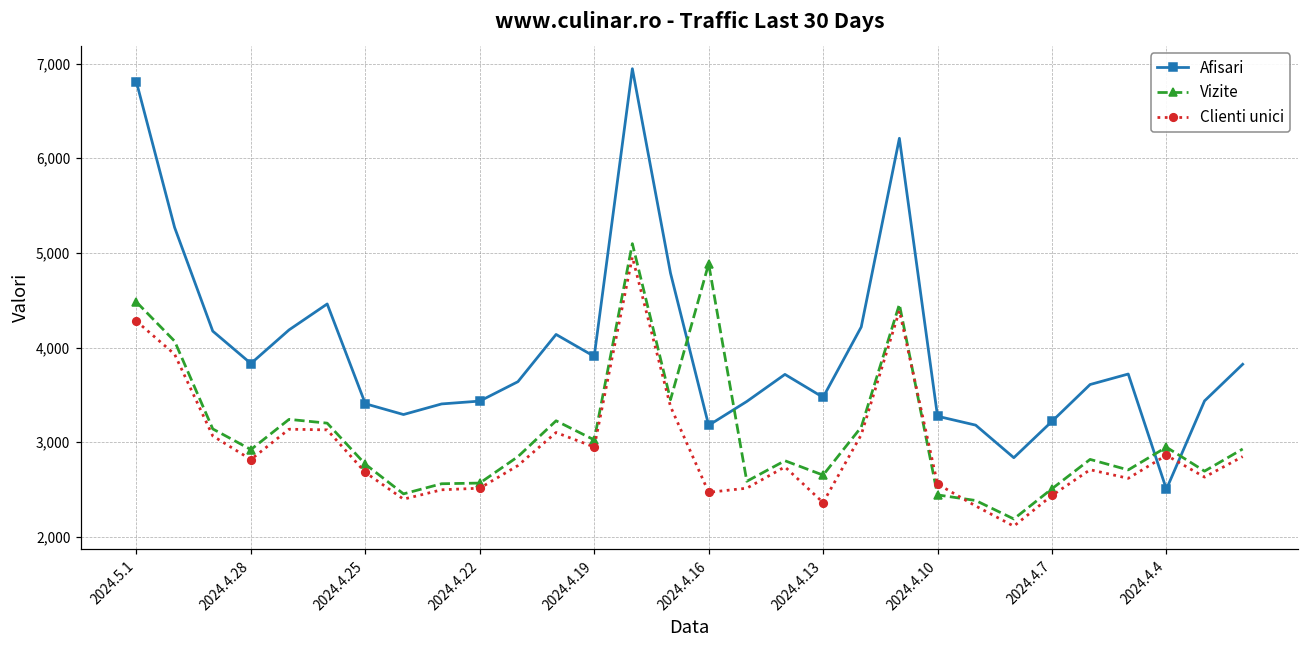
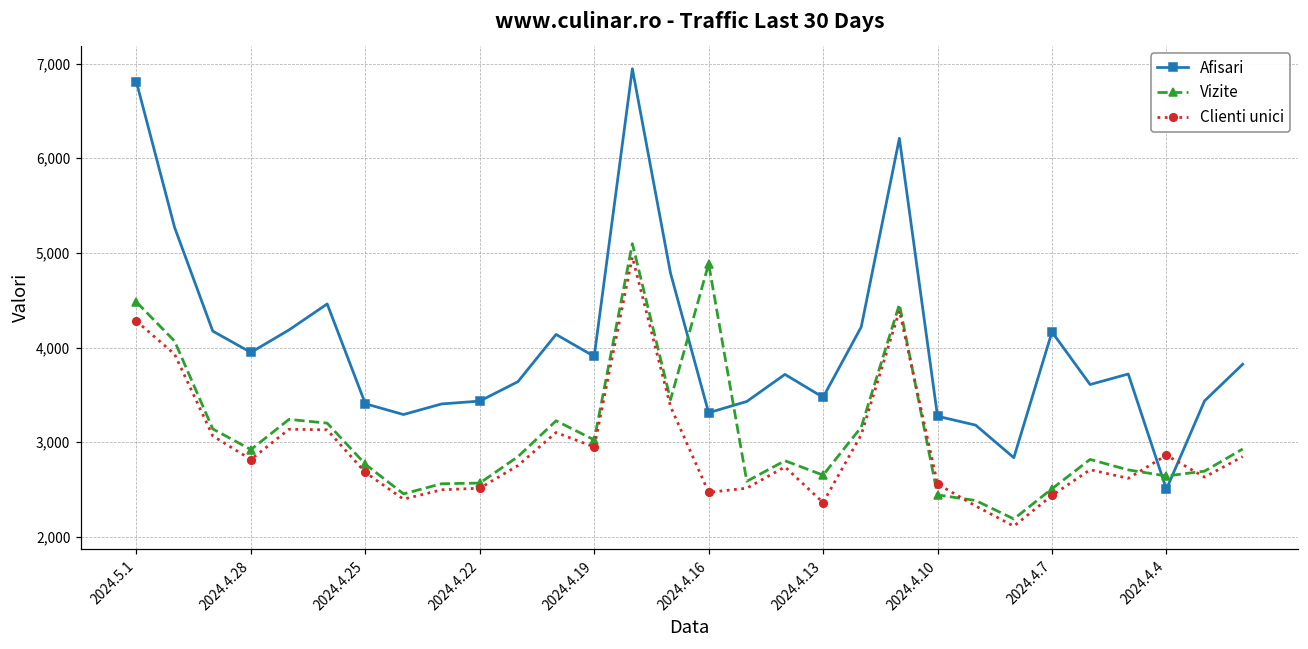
  {
    "Afisari": {
      "2024.5.1": "6,800",
-     "2024.4.28": "3,800",
+     "2024.4.28": "3,900",
      "2024.4.25": "3,400",
      "2024.4.22": "3,400",
      "2024.4.19": "3,900",
-     "2024.4.16": "3,200",
+     "2024.4.16": "3,300",
      "2024.4.13": "3,500",
      "2024.4.10": "3,300",
-     "2024.4.7": "3,200",
+     "2024.4.7": "4,200",
      "2024.4.4": "2,500"
    },
    "Vizite": {
      "2024.5.1": "4,500",
      "2024.4.28": "2,900",
      "2024.4.25": "2,800",
      "2024.4.22": "2,600",
      "2024.4.19": "3,000",
      "2024.4.16": "4,900",
      "2024.4.13": "2,700",
      "2024.4.10": "2,400",
      "2024.4.7": "2,500",
-     "2024.4.4": "2,900"
+     "2024.4.4": "2,600"
    },
    "Clienti unici": {
      "2024.5.1": "4,300",
      "2024.4.28": "2,800",
      "2024.4.25": "2,700",
      "2024.4.22": "2,500",
      "2024.4.19": "3,000",
      "2024.4.16": "2,500",
      "2024.4.13": "2,400",
      "2024.4.10": "2,600",
      "2024.4.7": "2,400",
      "2024.4.4": "2,900"
    }
  }
